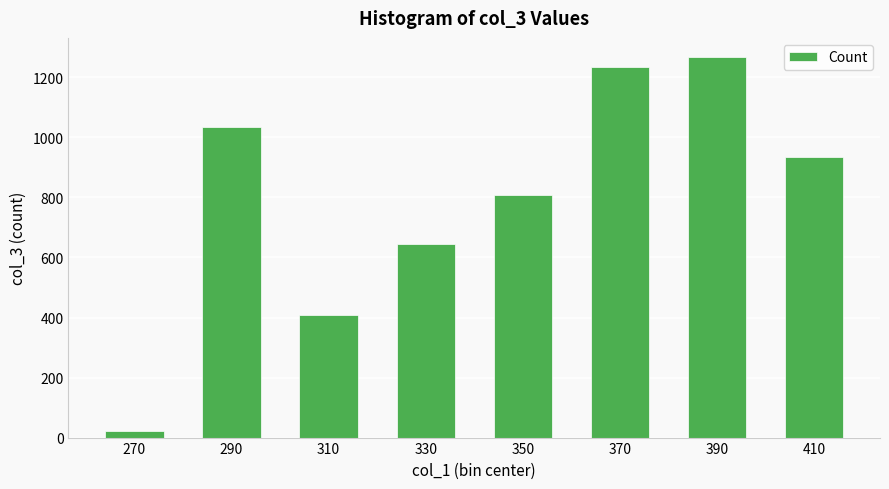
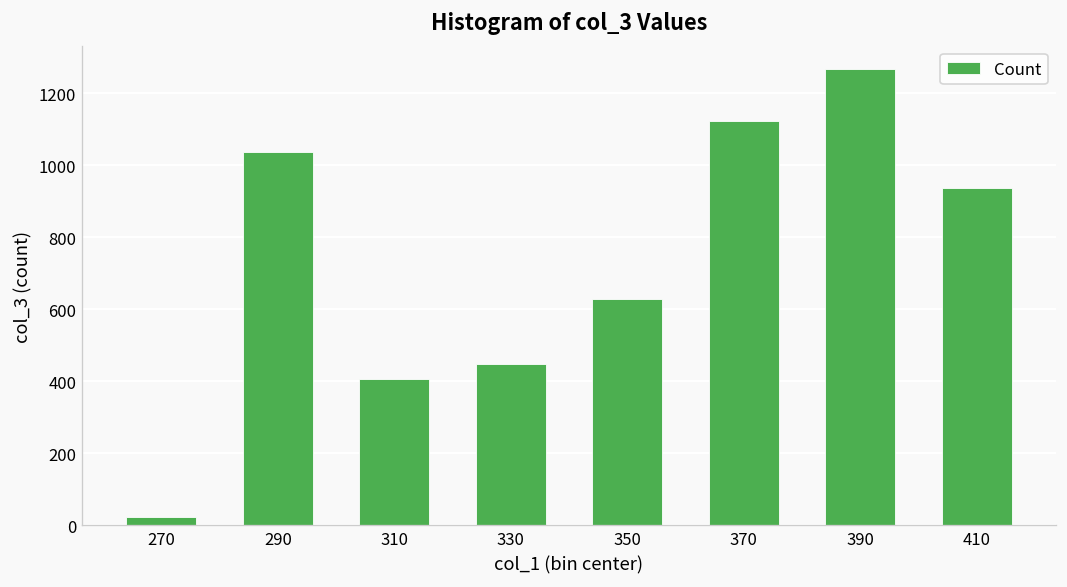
  {
    "270": 20,
    "290": 1040,
    "310": 410,
-   "330": 640,
-   "350": 810,
-   "370": 1230,
+   "330": 450,
+   "350": 630,
+   "370": 1120,
    "390": 1270,
    "410": 940
  }
